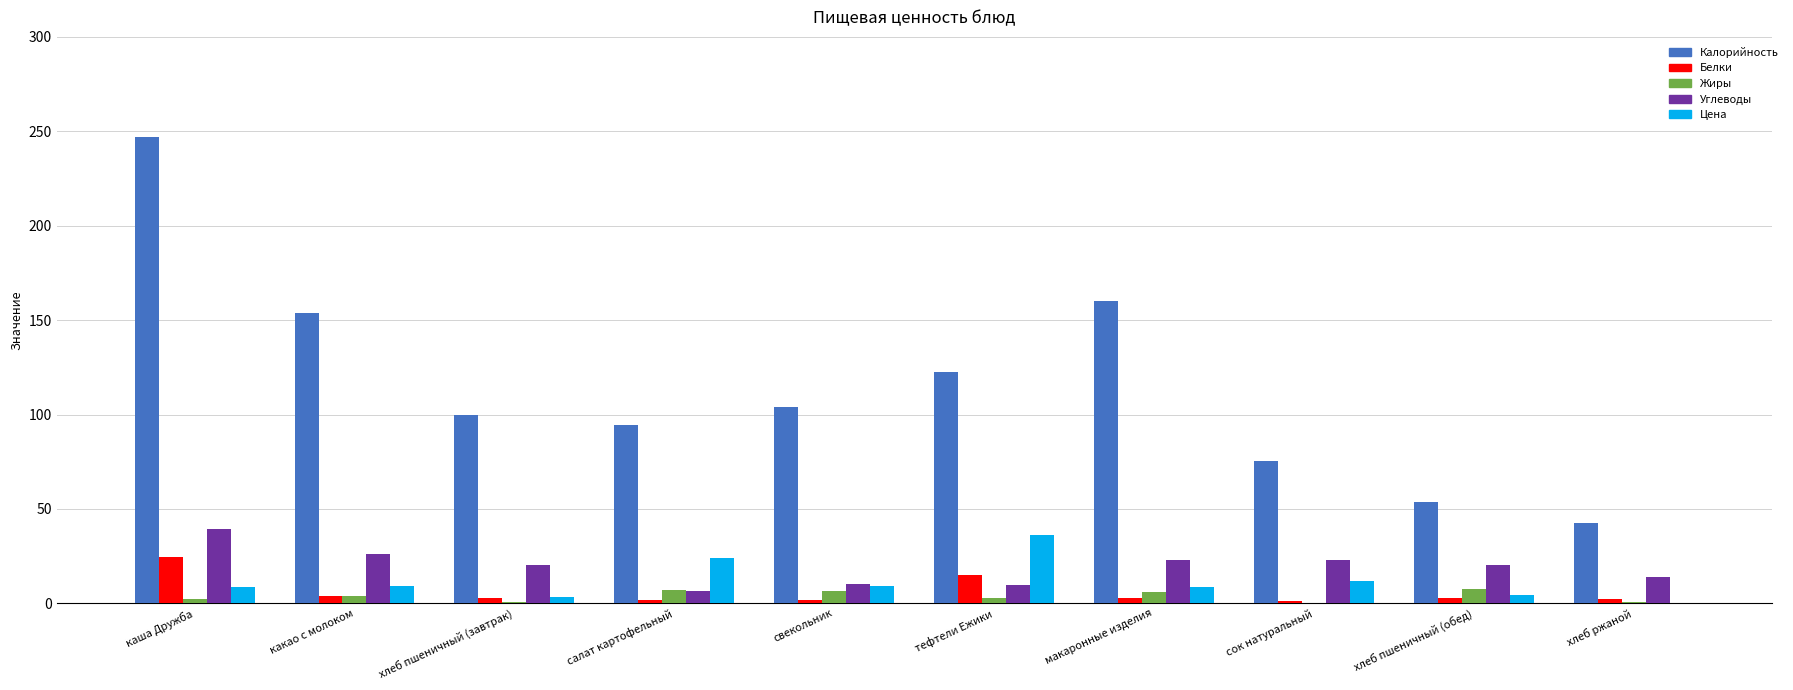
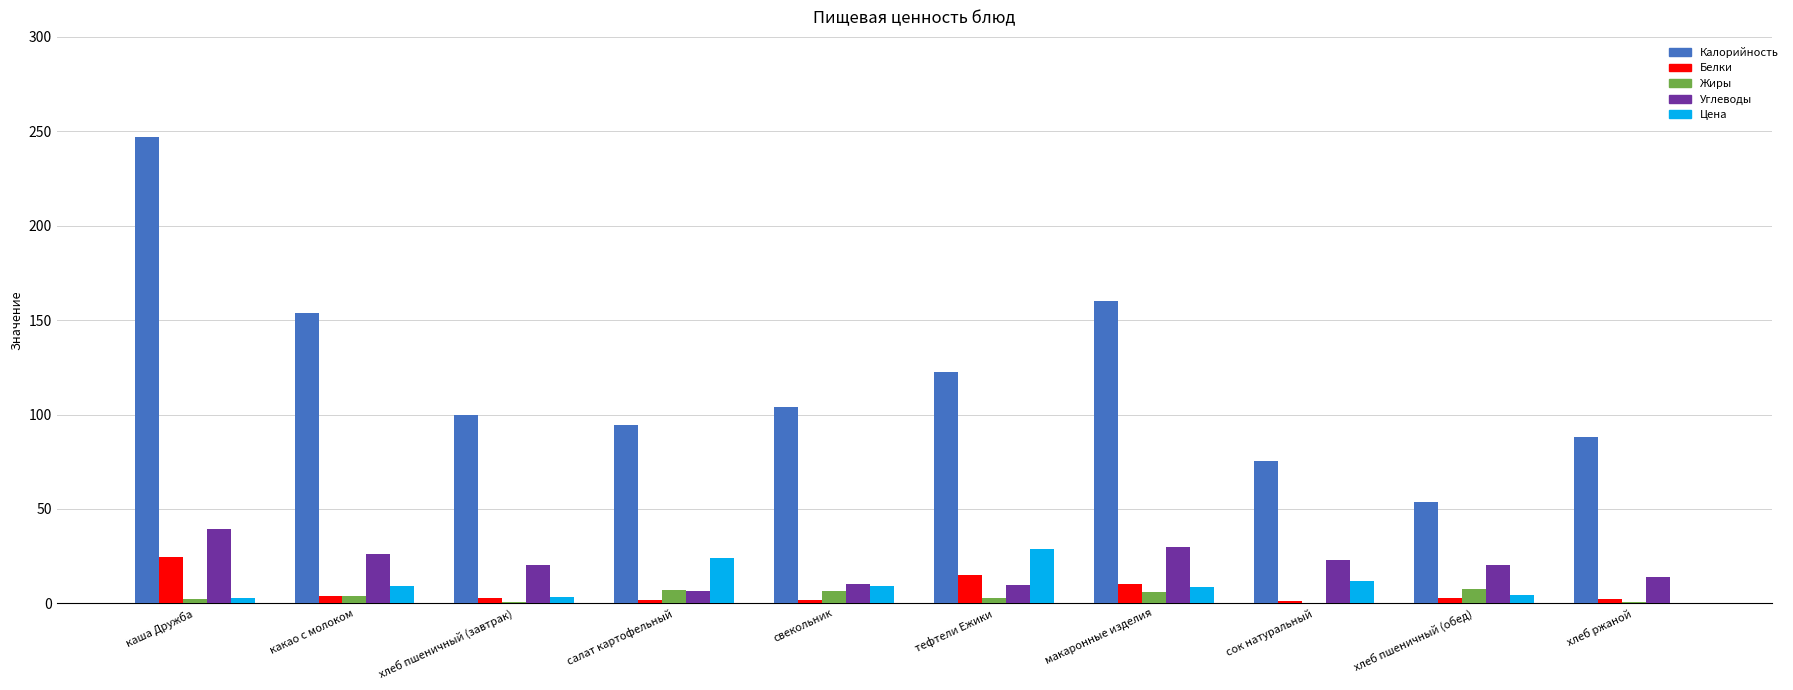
  {
    "Калорийность": {
      "каша Дружба": 247,
      "какао с молоком": 154,
      "хлеб пшеничный (завтрак)": 100,
      "салат картофельный": 94,
      "свекольник": 104,
      "тефтели Ежики": 123,
      "макаронные изделия": 160,
      "сок натуральный": 76,
      "хлеб пшеничный (обед)": 54,
-     "хлеб ржаной": 43
+     "хлеб ржаной": 88
    },
    "Белки": {
      "каша Дружба": 25,
      "какао с молоком": 4,
      "хлеб пшеничный (завтрак)": 3,
      "салат картофельный": 2,
      "свекольник": 2,
      "тефтели Ежики": 15,
-     "макаронные изделия": 3,
+     "макаронные изделия": 10,
      "хлеб пшеничный (обед)": 3,
      "хлеб ржаной": 2
    },
    "Жиры": {
      "каша Дружба": 2,
      "какао с молоком": 4,
      "салат картофельный": 7,
      "свекольник": 6,
      "тефтели Ежики": 3,
      "макаронные изделия": 6,
      "сок натуральный": 0,
      "хлеб пшеничный (обед)": 8
    },
    "Углеводы": {
      "каша Дружба": 40,
      "какао с молоком": 26,
      "хлеб пшеничный (завтрак)": 21,
      "салат картофельный": 6,
      "свекольник": 10,
      "тефтели Ежики": 10,
-     "макаронные изделия": 23,
+     "макаронные изделия": 30,
      "сок натуральный": 23,
      "хлеб пшеничный (обед)": 21,
      "хлеб ржаной": 14
    },
    "Цена": {
-     "каша Дружба": 9,
+     "каша Дружба": 3,
      "какао с молоком": 9,
      "хлеб пшеничный (завтрак)": 3,
      "салат картофельный": 24,
      "свекольник": 9,
-     "тефтели Ежики": 36,
+     "тефтели Ежики": 29,
      "макаронные изделия": 9,
      "сок натуральный": 12,
      "хлеб пшеничный (обед)": 5,
      "хлеб ржаной": 0
    }
  }
